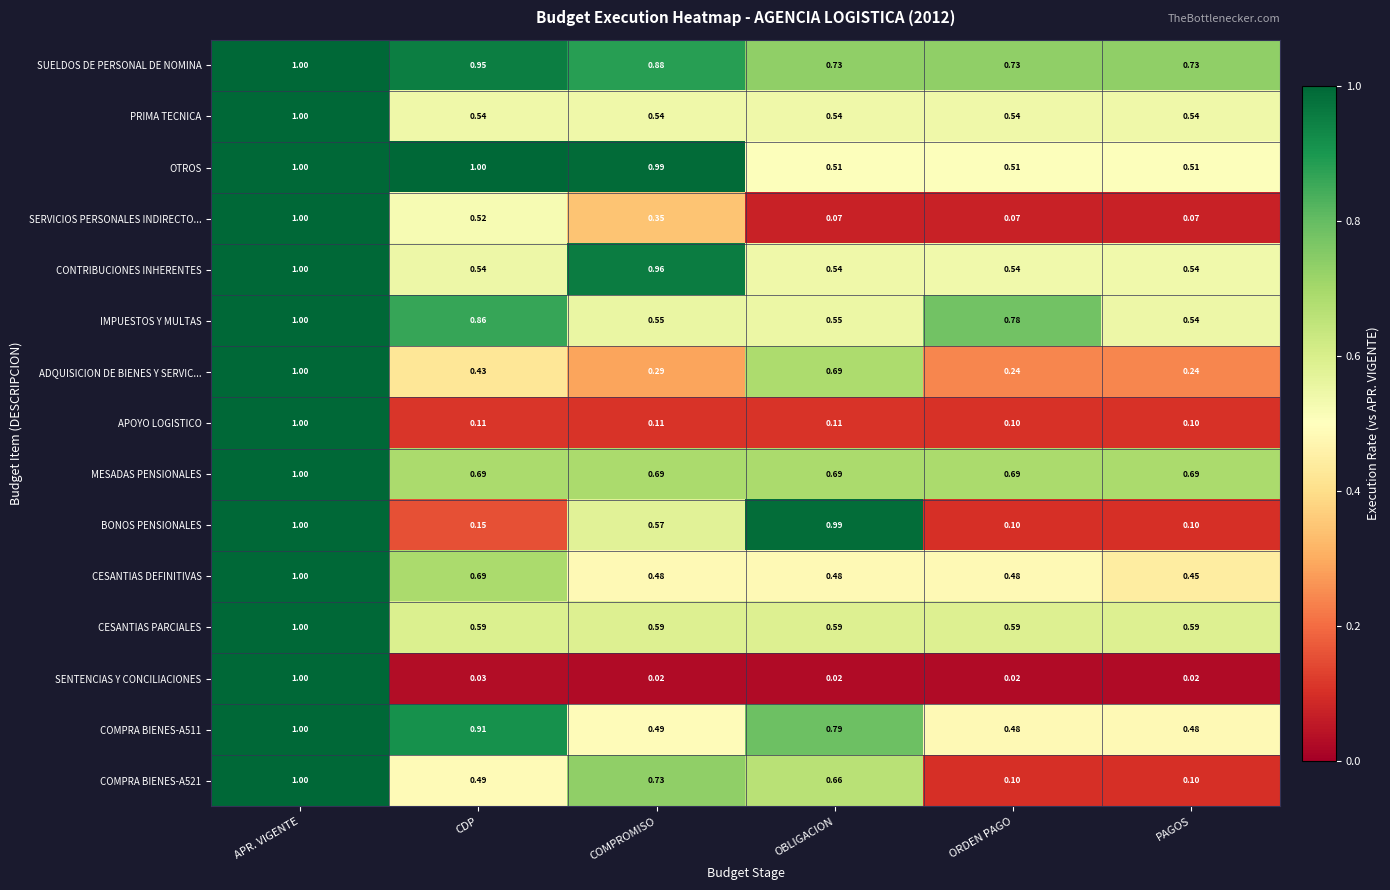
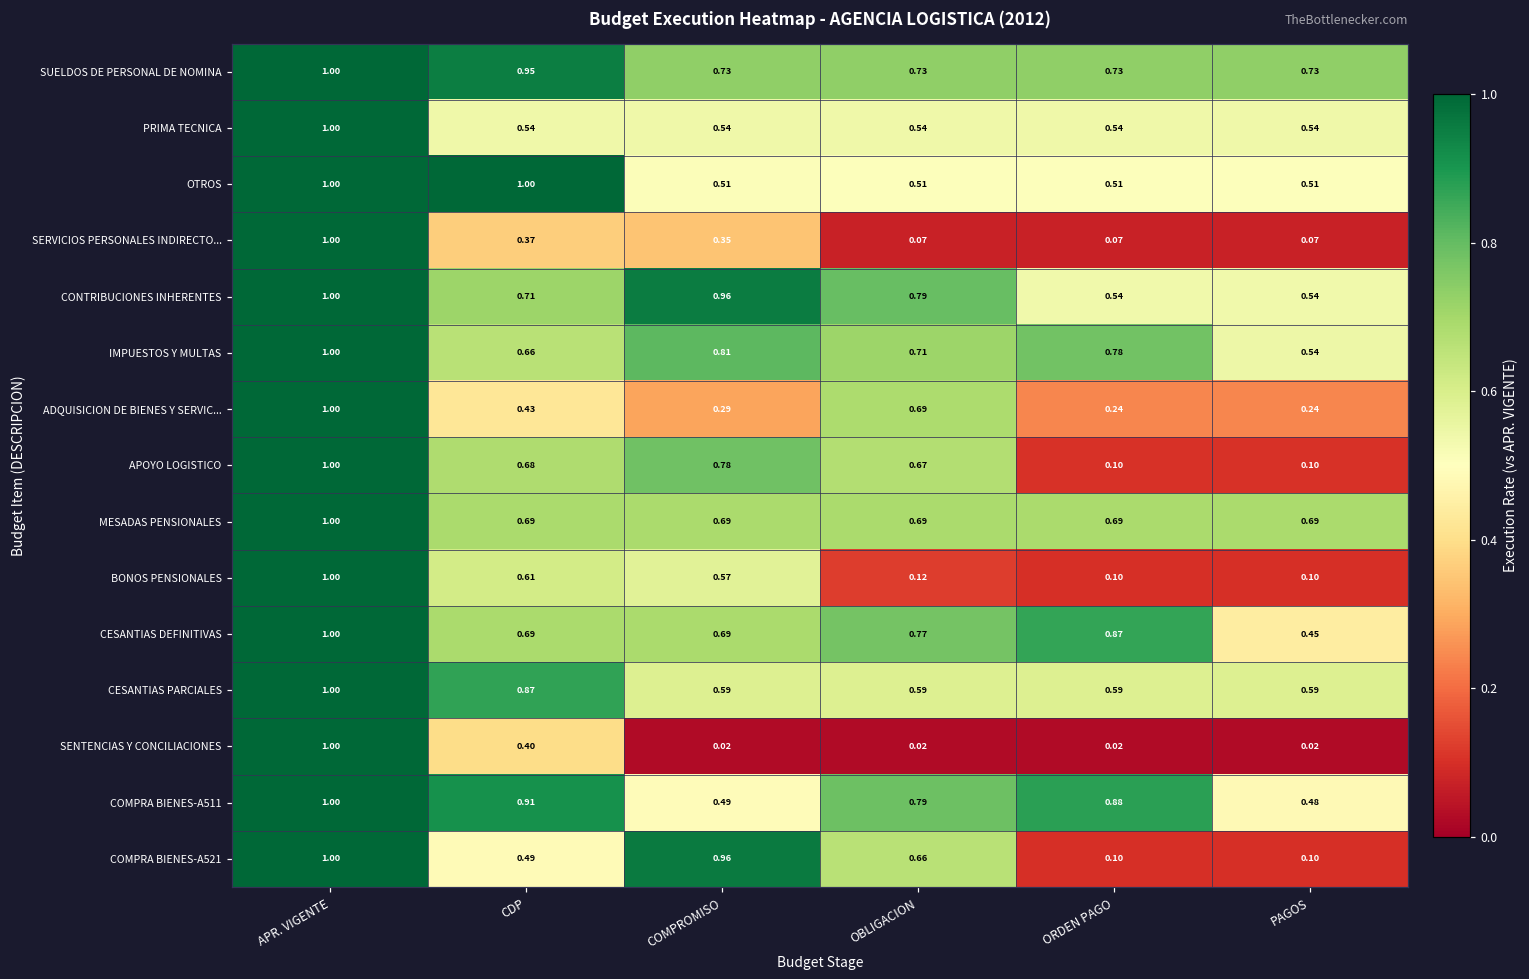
  {
    "SUELDOS DE PERSONAL DE NOMINA": {
      "APR. VIGENTE": 1.00,
      "CDP": 0.95,
-     "COMPROMISO": 0.88,
+     "COMPROMISO": 0.73,
      "OBLIGACION": 0.73,
      "ORDEN PAGO": 0.73,
      "PAGOS": 0.73
    },
    "PRIMA TECNICA": {
      "APR. VIGENTE": 1.00,
      "CDP": 0.54,
      "COMPROMISO": 0.54,
      "OBLIGACION": 0.54,
      "ORDEN PAGO": 0.54,
      "PAGOS": 0.54
    },
    "OTROS": {
      "APR. VIGENTE": 1.00,
      "CDP": 1.00,
-     "COMPROMISO": 0.99,
+     "COMPROMISO": 0.51,
      "OBLIGACION": 0.51,
      "ORDEN PAGO": 0.51,
      "PAGOS": 0.51
    },
    "SERVICIOS PERSONALES INDIRECTO...": {
      "APR. VIGENTE": 1.00,
-     "CDP": 0.52,
+     "CDP": 0.37,
      "COMPROMISO": 0.35,
      "OBLIGACION": 0.07,
      "ORDEN PAGO": 0.07,
      "PAGOS": 0.07
    },
    "CONTRIBUCIONES INHERENTES": {
      "APR. VIGENTE": 1.00,
-     "CDP": 0.54,
+     "CDP": 0.71,
      "COMPROMISO": 0.96,
-     "OBLIGACION": 0.54,
+     "OBLIGACION": 0.79,
      "ORDEN PAGO": 0.54,
      "PAGOS": 0.54
    },
    "IMPUESTOS Y MULTAS": {
      "APR. VIGENTE": 1.00,
-     "CDP": 0.86,
-     "COMPROMISO": 0.55,
-     "OBLIGACION": 0.55,
+     "CDP": 0.66,
+     "COMPROMISO": 0.81,
+     "OBLIGACION": 0.71,
      "ORDEN PAGO": 0.78,
      "PAGOS": 0.54
    },
    "ADQUISICION DE BIENES Y SERVIC...": {
      "APR. VIGENTE": 1.00,
      "CDP": 0.43,
      "COMPROMISO": 0.29,
      "OBLIGACION": 0.69,
      "ORDEN PAGO": 0.24,
      "PAGOS": 0.24
    },
    "APOYO LOGISTICO": {
      "APR. VIGENTE": 1.00,
-     "CDP": 0.11,
-     "COMPROMISO": 0.11,
-     "OBLIGACION": 0.11,
+     "CDP": 0.68,
+     "COMPROMISO": 0.78,
+     "OBLIGACION": 0.67,
      "ORDEN PAGO": 0.10,
      "PAGOS": 0.10
    },
    "MESADAS PENSIONALES": {
      "APR. VIGENTE": 1.00,
      "CDP": 0.69,
      "COMPROMISO": 0.69,
      "OBLIGACION": 0.69,
      "ORDEN PAGO": 0.69,
      "PAGOS": 0.69
    },
    "BONOS PENSIONALES": {
      "APR. VIGENTE": 1.00,
-     "CDP": 0.15,
+     "CDP": 0.61,
      "COMPROMISO": 0.57,
-     "OBLIGACION": 0.99,
+     "OBLIGACION": 0.12,
      "ORDEN PAGO": 0.10,
      "PAGOS": 0.10
    },
    "CESANTIAS DEFINITIVAS": {
      "APR. VIGENTE": 1.00,
      "CDP": 0.69,
-     "COMPROMISO": 0.48,
-     "OBLIGACION": 0.48,
-     "ORDEN PAGO": 0.48,
+     "COMPROMISO": 0.69,
+     "OBLIGACION": 0.77,
+     "ORDEN PAGO": 0.87,
      "PAGOS": 0.45
    },
    "CESANTIAS PARCIALES": {
      "APR. VIGENTE": 1.00,
-     "CDP": 0.59,
+     "CDP": 0.87,
      "COMPROMISO": 0.59,
      "OBLIGACION": 0.59,
      "ORDEN PAGO": 0.59,
      "PAGOS": 0.59
    },
    "SENTENCIAS Y CONCILIACIONES": {
      "APR. VIGENTE": 1.00,
-     "CDP": 0.03,
+     "CDP": 0.40,
      "COMPROMISO": 0.02,
      "OBLIGACION": 0.02,
      "ORDEN PAGO": 0.02,
      "PAGOS": 0.02
    },
    "COMPRA BIENES-A511": {
      "APR. VIGENTE": 1.00,
      "CDP": 0.91,
      "COMPROMISO": 0.49,
      "OBLIGACION": 0.79,
-     "ORDEN PAGO": 0.48,
+     "ORDEN PAGO": 0.88,
      "PAGOS": 0.48
    },
    "COMPRA BIENES-A521": {
      "APR. VIGENTE": 1.00,
      "CDP": 0.49,
-     "COMPROMISO": 0.73,
+     "COMPROMISO": 0.96,
      "OBLIGACION": 0.66,
      "ORDEN PAGO": 0.10,
      "PAGOS": 0.10
    }
  }
